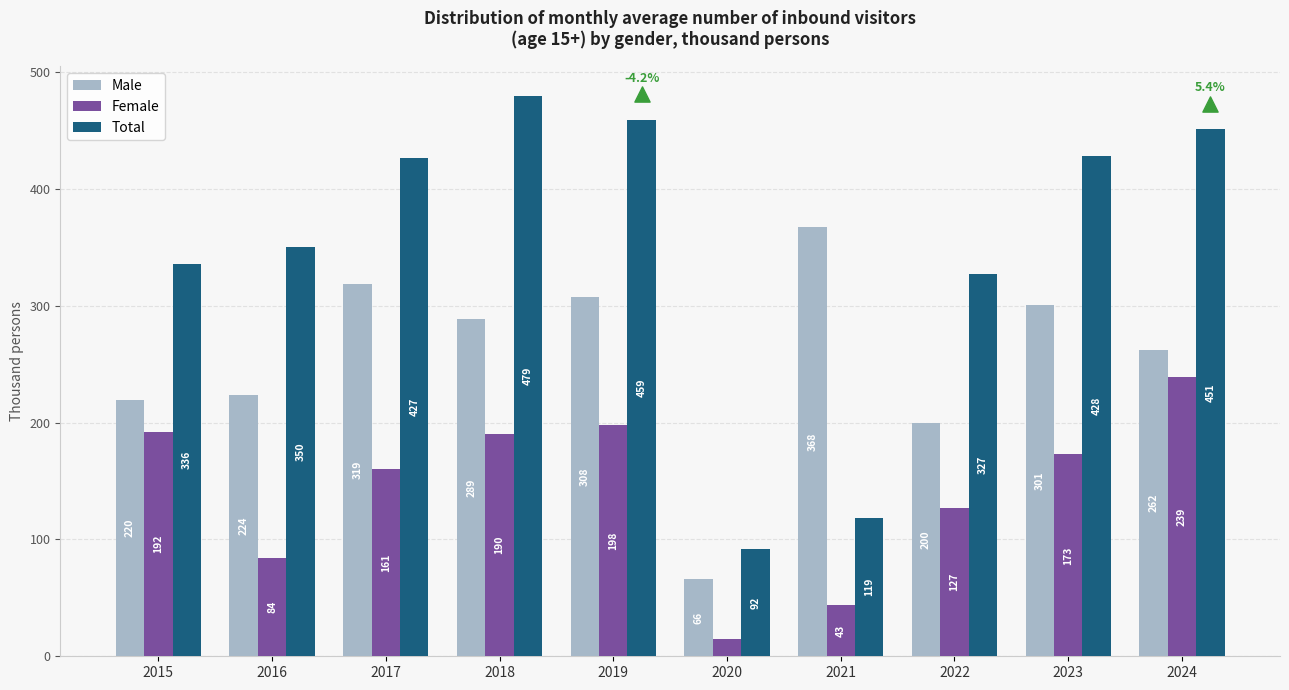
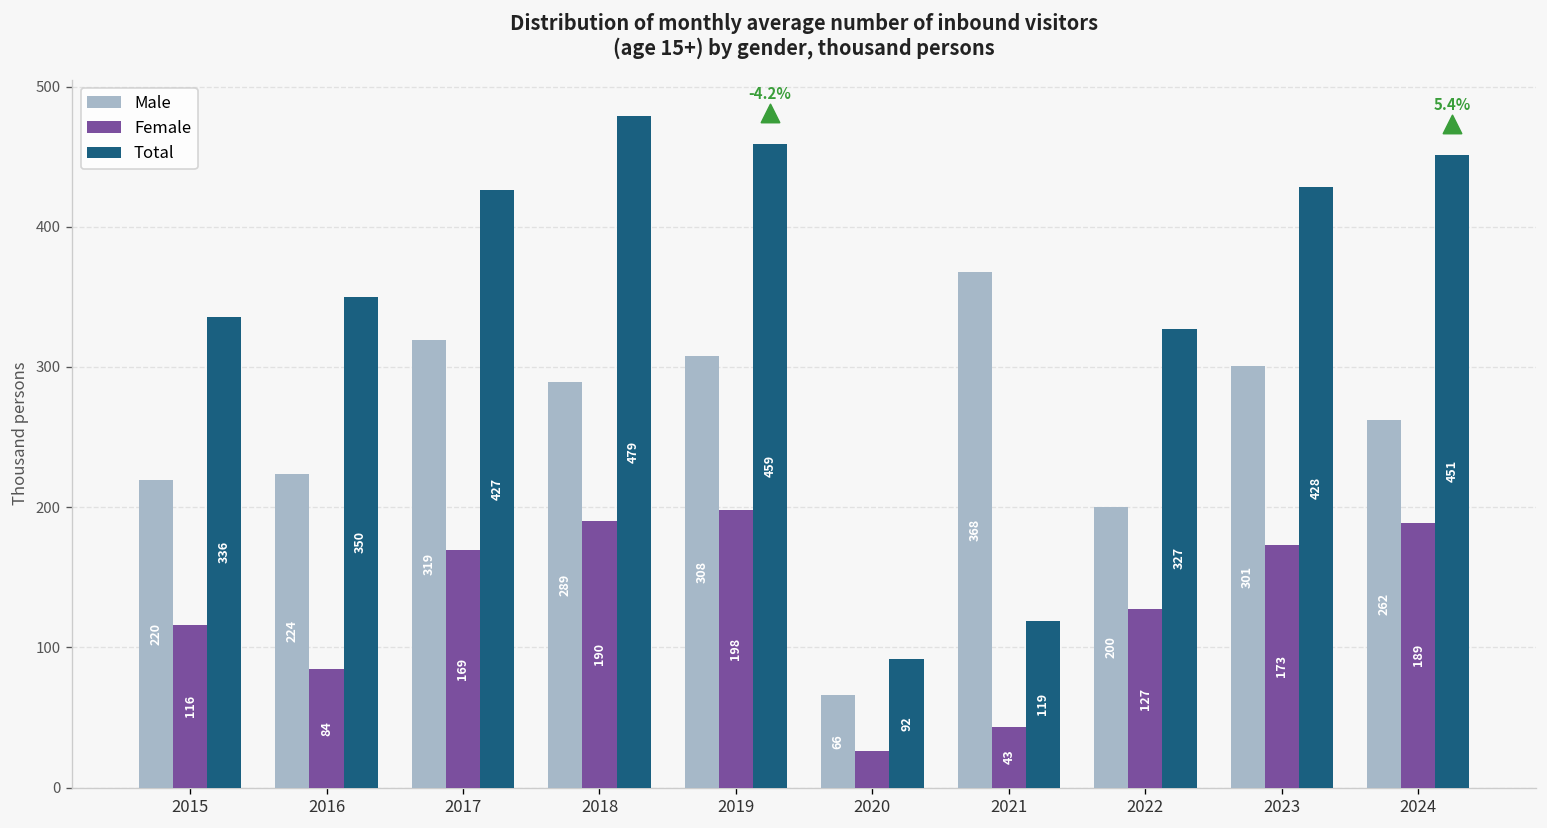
  {
    "Male": {
      "2015": 220,
      "2016": 224,
      "2017": 319,
      "2018": 289,
      "2019": 308,
      "2020": 66,
      "2021": 368,
      "2022": 200,
      "2023": 301,
      "2024": 262
    },
    "Female": {
-     "2015": 192,
+     "2015": 116,
      "2016": 84,
-     "2017": 161,
+     "2017": 169,
      "2018": 190,
      "2019": 198,
-     "2020": 15,
+     "2020": 26,
      "2021": 43,
      "2022": 127,
      "2023": 173,
-     "2024": 239
+     "2024": 189
    },
    "Total": {
      "2015": 336,
      "2016": 350,
      "2017": 427,
      "2018": 479,
      "2019": 459,
      "2020": 92,
      "2021": 119,
      "2022": 327,
      "2023": 428,
      "2024": 451
    }
  }
